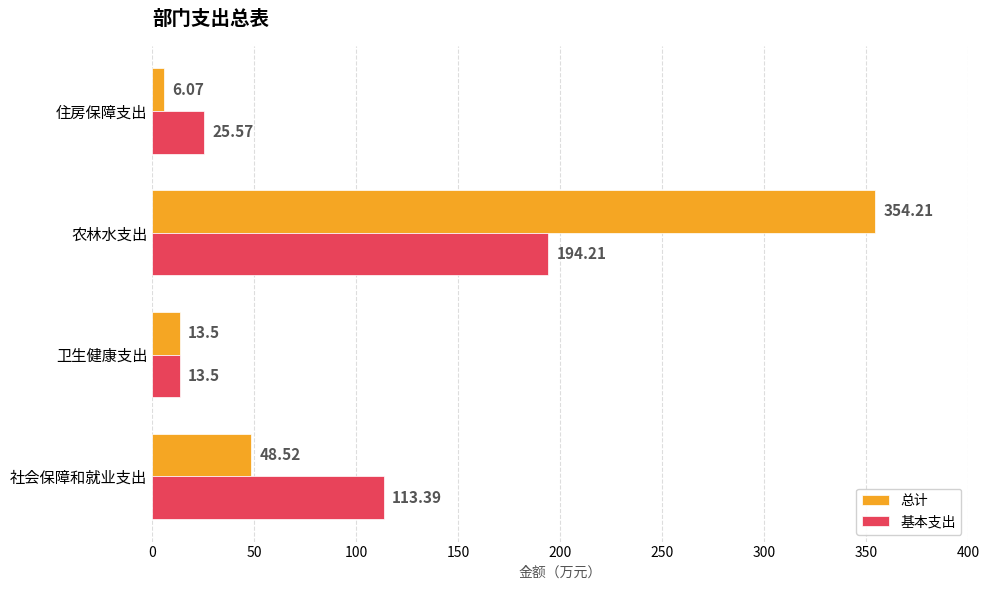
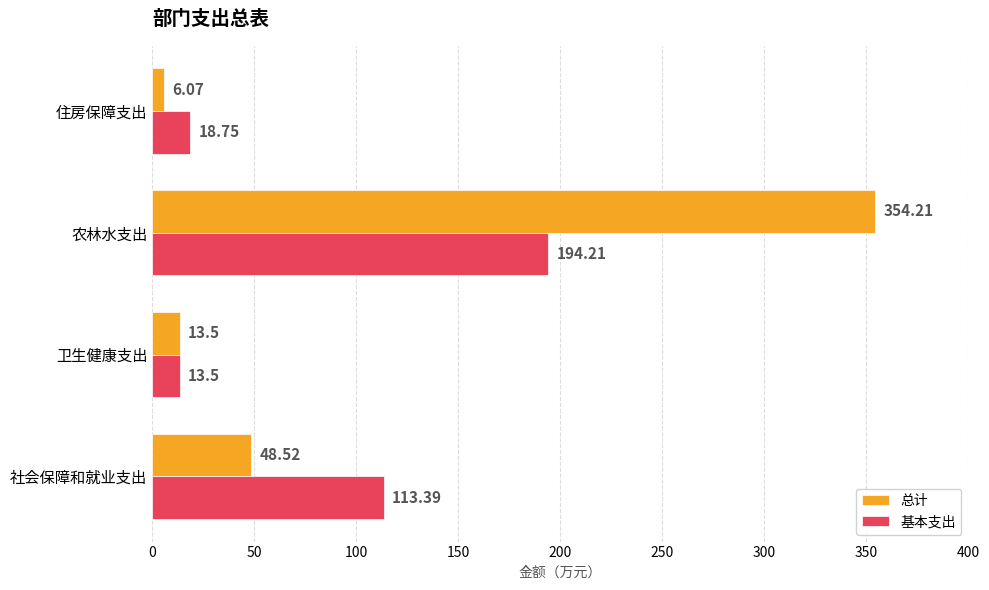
  {
    "总计": {
      "住房保障支出": 6.07,
      "农林水支出": 354.21,
      "卫生健康支出": 13.5,
      "社会保障和就业支出": 48.52
    },
    "基本支出": {
-     "住房保障支出": 25.57,
+     "住房保障支出": 18.75,
      "农林水支出": 194.21,
      "卫生健康支出": 13.5,
      "社会保障和就业支出": 113.39
    }
  }
